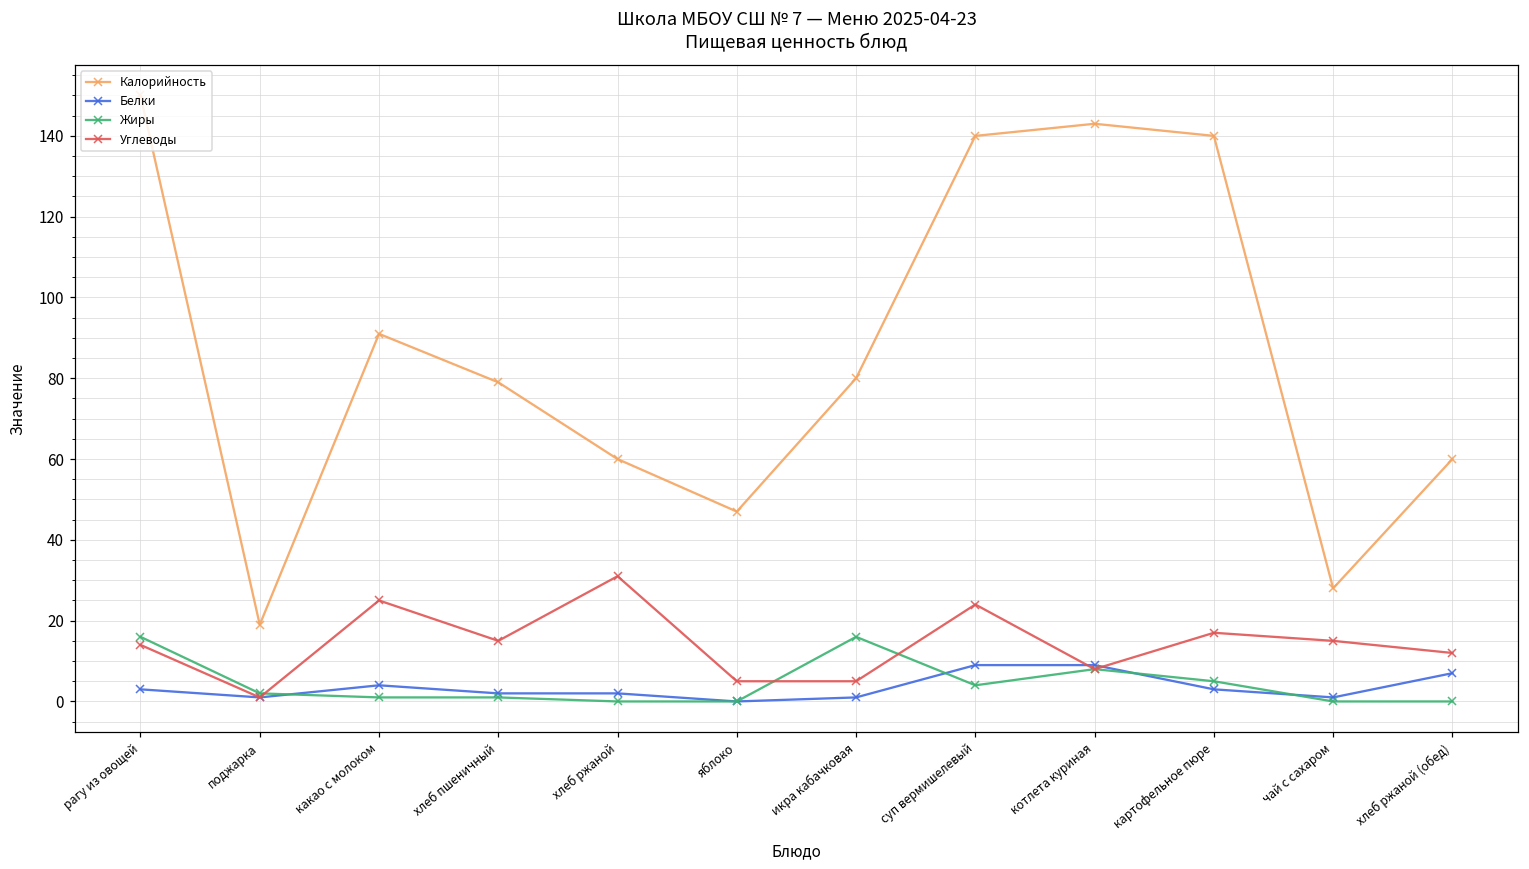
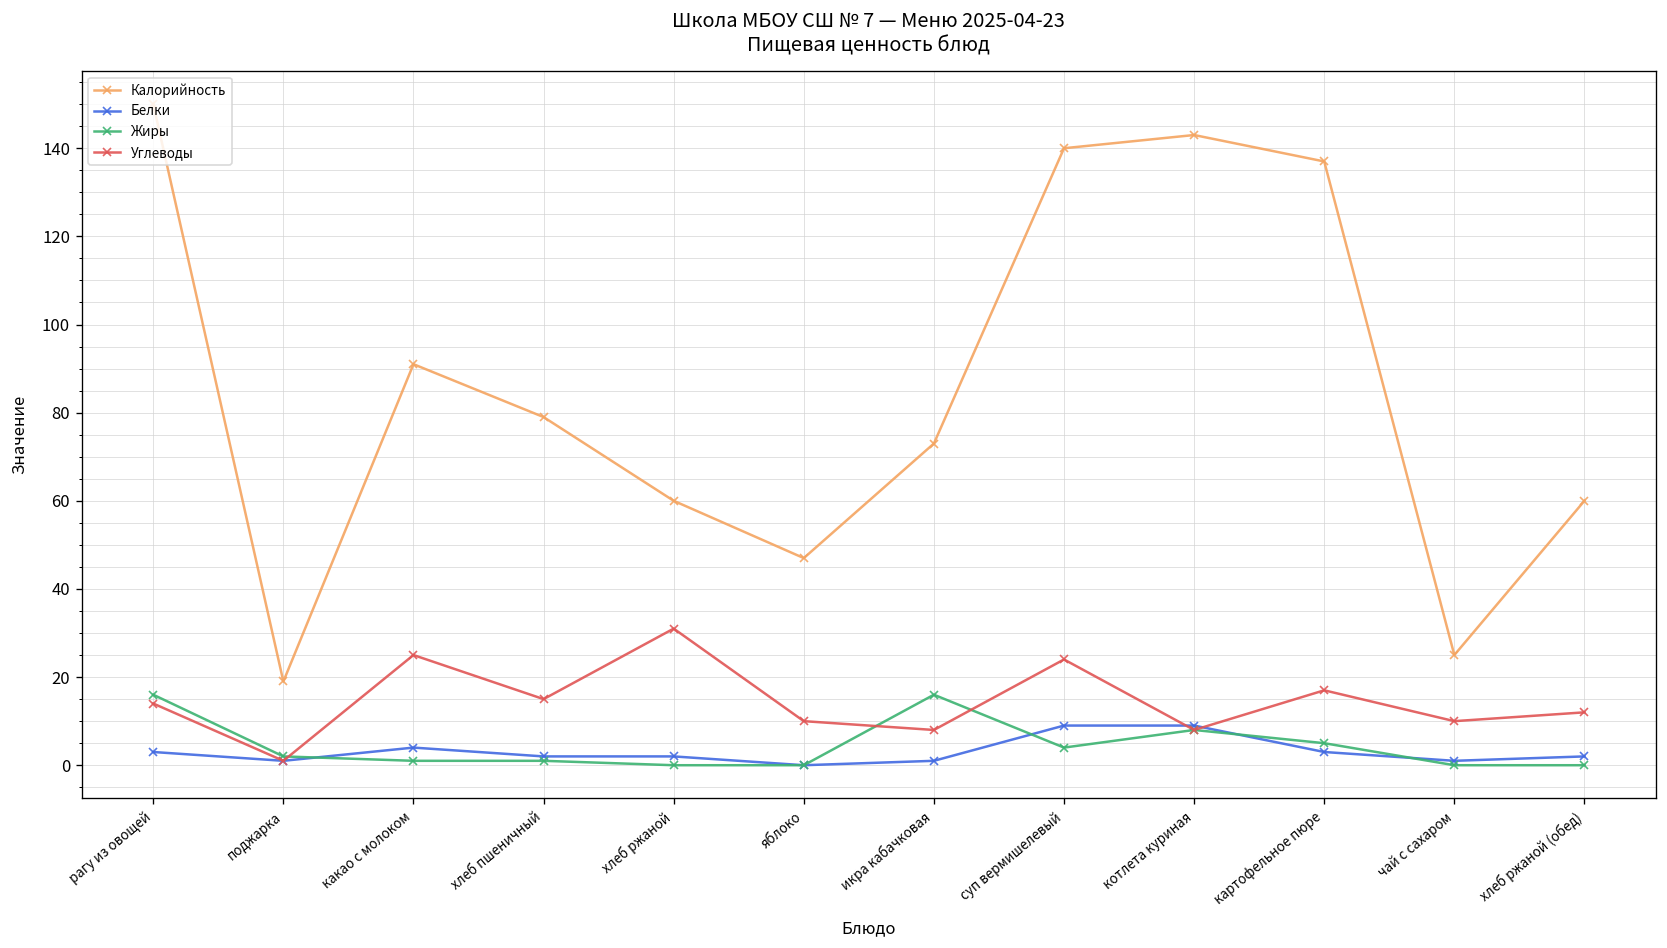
  {
    "Калорийность": {
      "поджарка": 19,
      "какао с молоком": 91,
      "хлеб пшеничный": 79,
      "хлеб ржаной": 60,
      "яблоко": 47,
-     "икра кабачковая": 80,
+     "икра кабачковая": 73,
      "суп вермишелевый": 140,
      "котлета куриная": 143,
-     "картофельное пюре": 140,
-     "чай с сахаром": 28,
+     "картофельное пюре": 137,
+     "чай с сахаром": 25,
      "хлеб ржаной (обед)": 60
    },
    "Белки": {
      "рагу из овощей": 3,
      "какао с молоком": 4,
      "хлеб пшеничный": 2,
      "хлеб ржаной": 2,
      "икра кабачковая": 1,
      "суп вермишелевый": 9,
      "котлета куриная": 9,
      "картофельное пюре": 3,
      "чай с сахаром": 1,
-     "хлеб ржаной (обед)": 7
+     "хлеб ржаной (обед)": 2
    },
    "Жиры": {
      "рагу из овощей": 16,
      "поджарка": 2,
      "какао с молоком": 1,
      "хлеб пшеничный": 1,
      "хлеб ржаной": 0,
      "икра кабачковая": 16,
      "суп вермишелевый": 4,
      "картофельное пюре": 5,
      "чай с сахаром": 0,
      "хлеб ржаной (обед)": 0
    },
    "Углеводы": {
      "рагу из овощей": 14,
      "какао с молоком": 25,
      "хлеб пшеничный": 15,
      "хлеб ржаной": 31,
-     "яблоко": 5,
-     "икра кабачковая": 5,
+     "яблоко": 10,
+     "икра кабачковая": 8,
      "суп вермишелевый": 24,
      "картофельное пюре": 17,
-     "чай с сахаром": 15,
+     "чай с сахаром": 10,
      "хлеб ржаной (обед)": 12
    }
  }
